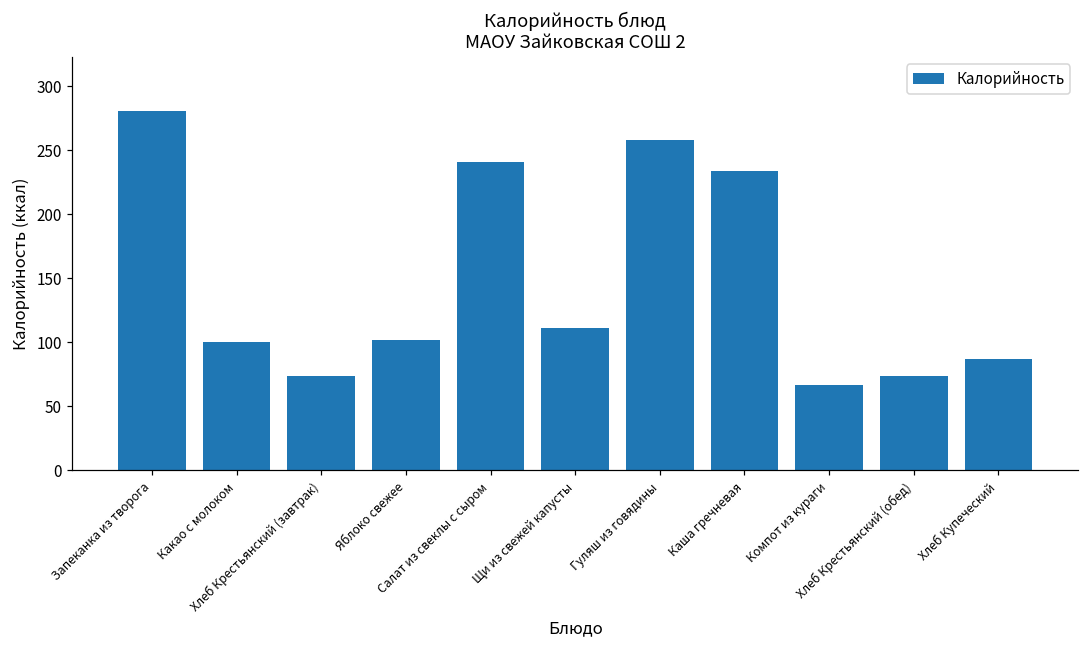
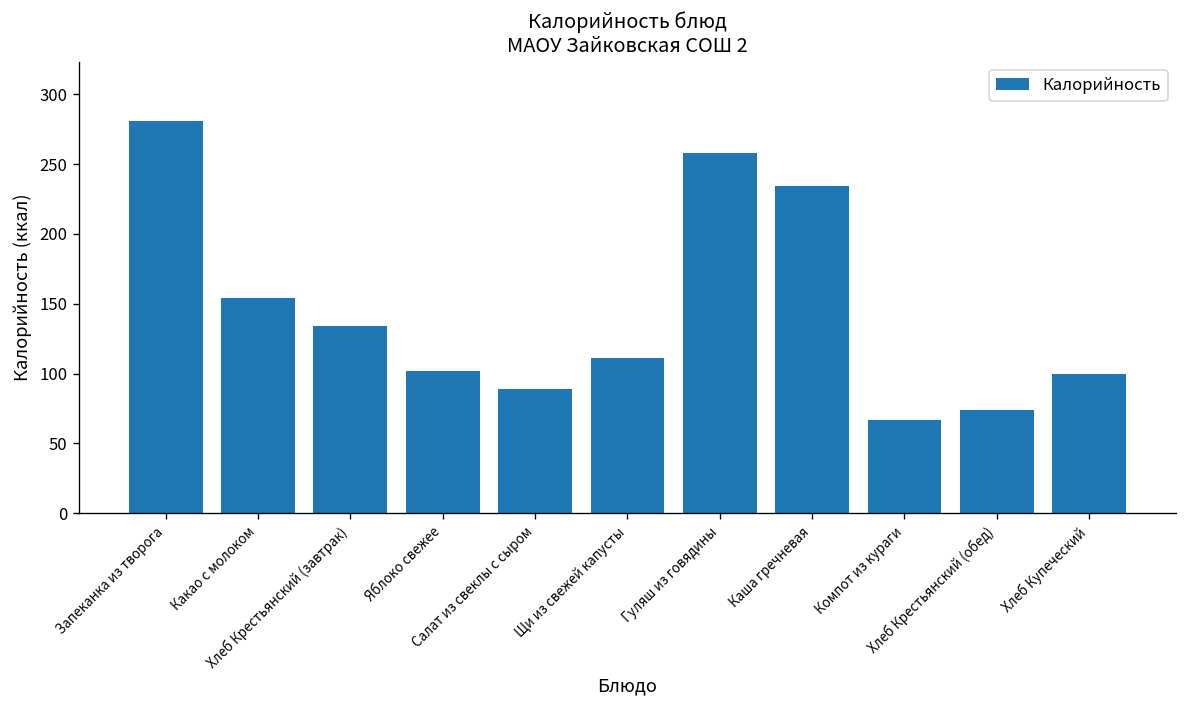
  {
    "Запеканка из творога": 281,
-   "Какао с молоком": 100,
-   "Хлеб Крестьянский (завтрак)": 74,
+   "Какао с молоком": 154,
+   "Хлеб Крестьянский (завтрак)": 134,
    "Яблоко свежее": 102,
-   "Салат из свеклы с сыром": 241,
+   "Салат из свеклы с сыром": 89,
    "Щи из свежей капусты": 111,
    "Гуляш из говядины": 258,
    "Каша гречневая": 234,
    "Компот из кураги": 67,
    "Хлеб Крестьянский (обед)": 74,
-   "Хлеб Купеческий": 87
+   "Хлеб Купеческий": 100
  }
